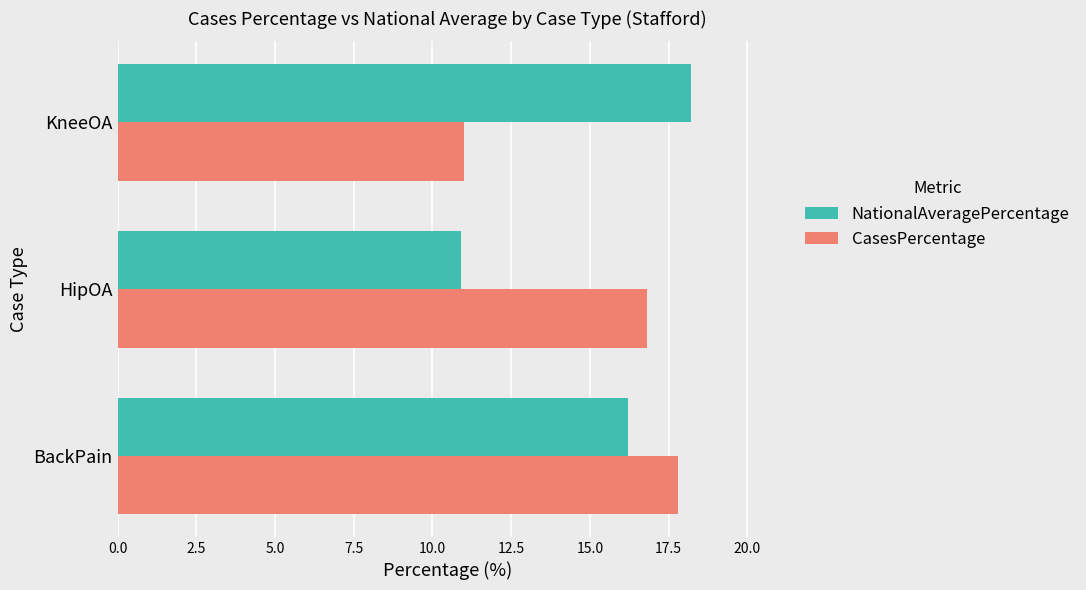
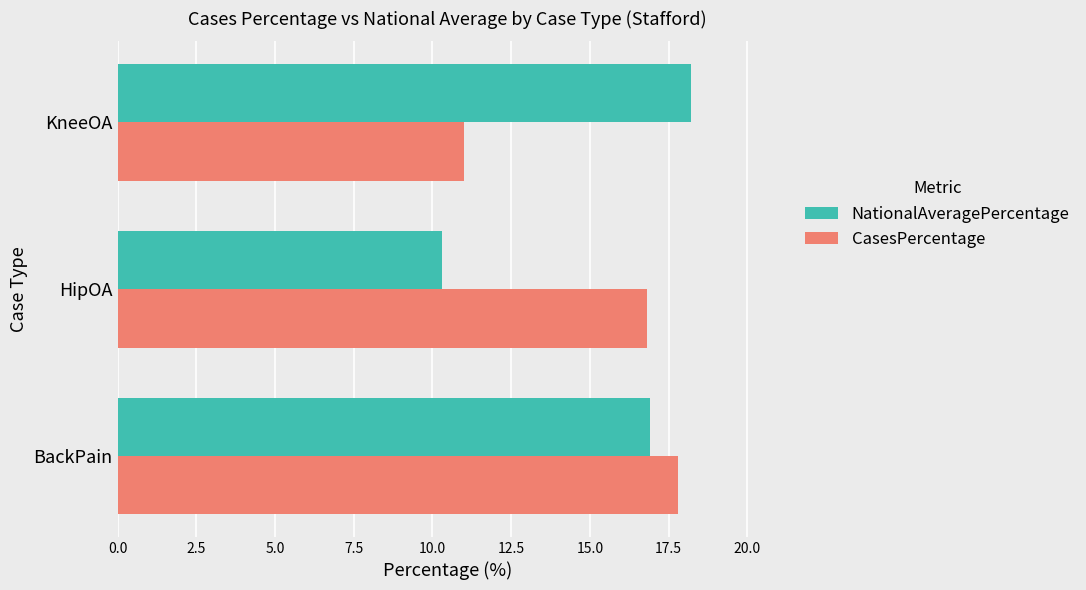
  {
    "NationalAveragePercentage": {
      "KneeOA": 18.2,
-     "HipOA": 10.9,
-     "BackPain": 16.2
+     "HipOA": 10.3,
+     "BackPain": 16.9
    },
    "CasesPercentage": {
      "KneeOA": 11.0,
      "HipOA": 16.8,
      "BackPain": 17.8
    }
  }
